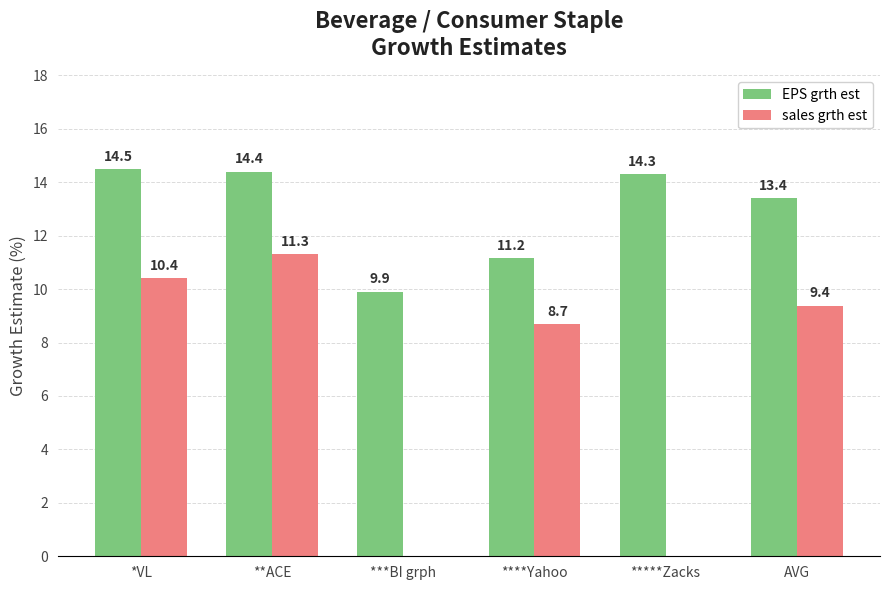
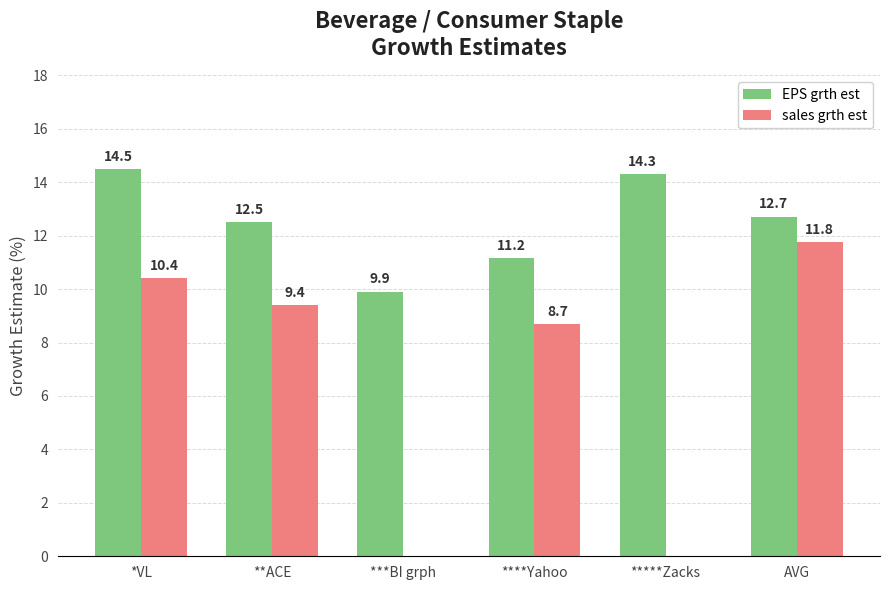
  {
    "EPS grth est": {
      "*VL": 14.5,
-     "**ACE": 14.4,
+     "**ACE": 12.5,
      "***BI grph": 9.9,
      "****Yahoo": 11.2,
      "*****Zacks": 14.3,
-     "AVG": 13.4
+     "AVG": 12.7
    },
    "sales grth est": {
      "*VL": 10.4,
-     "**ACE": 11.3,
+     "**ACE": 9.4,
      "****Yahoo": 8.7,
-     "AVG": 9.4
+     "AVG": 11.8
    }
  }
